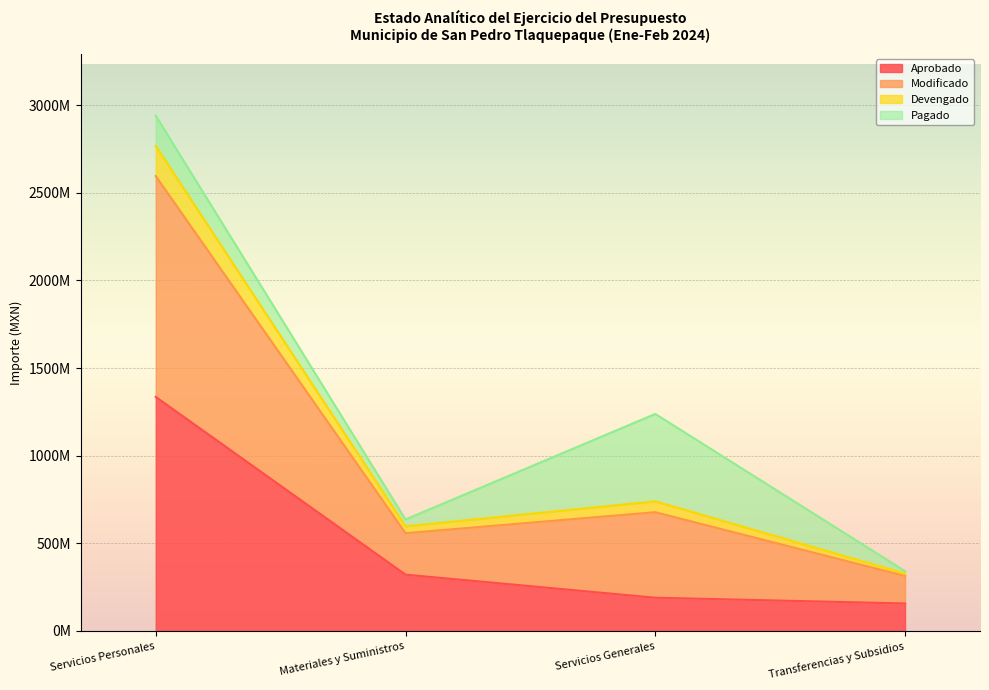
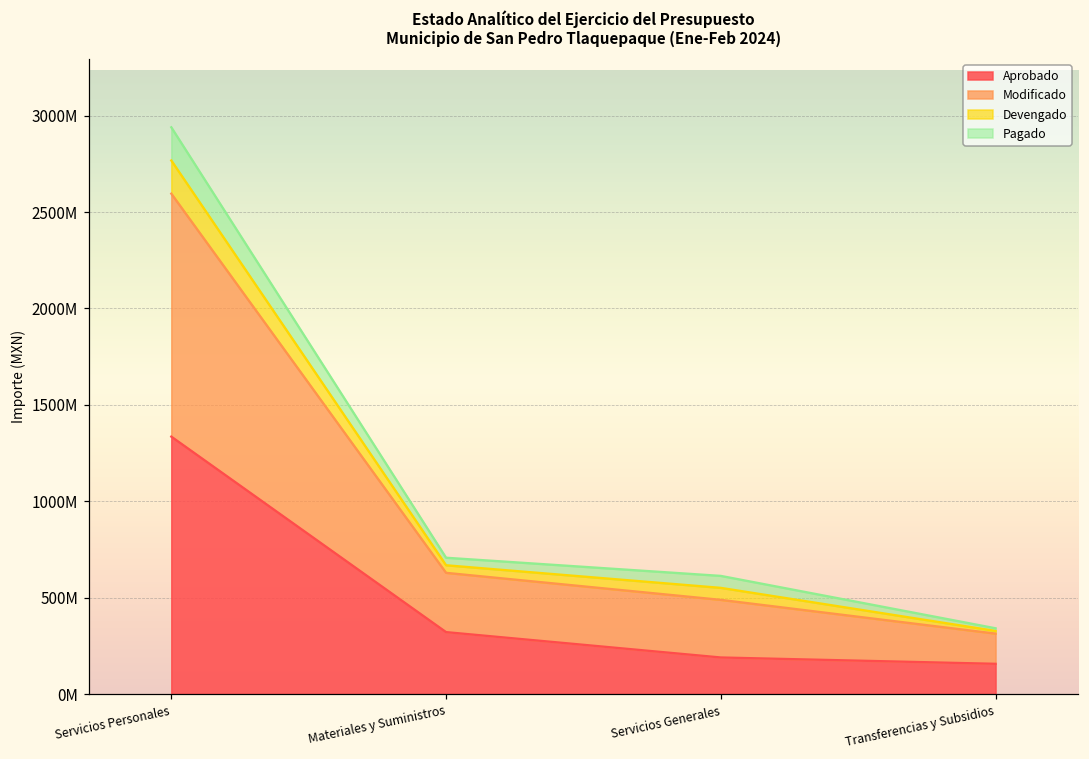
  {
    "Aprobado": {
      "Servicios Personales": 1340000000,
      "Materiales y Suministros": 320000000,
      "Servicios Generales": 190000000,
      "Transferencias y Subsidios": 160000000
    },
    "Modificado": {
      "Servicios Personales": 1260000000,
-     "Materiales y Suministros": 240000000,
-     "Servicios Generales": 490000000
+     "Materiales y Suministros": 310000000,
+     "Servicios Generales": 300000000
    },
    "Devengado": {
      "Servicios Personales": 170000000,
      "Materiales y Suministros": 40000000,
      "Servicios Generales": 60000000
    },
    "Pagado": {
      "Servicios Personales": 170000000,
      "Materiales y Suministros": 40000000,
-     "Servicios Generales": 500000000
+     "Servicios Generales": 60000000
    }
  }
